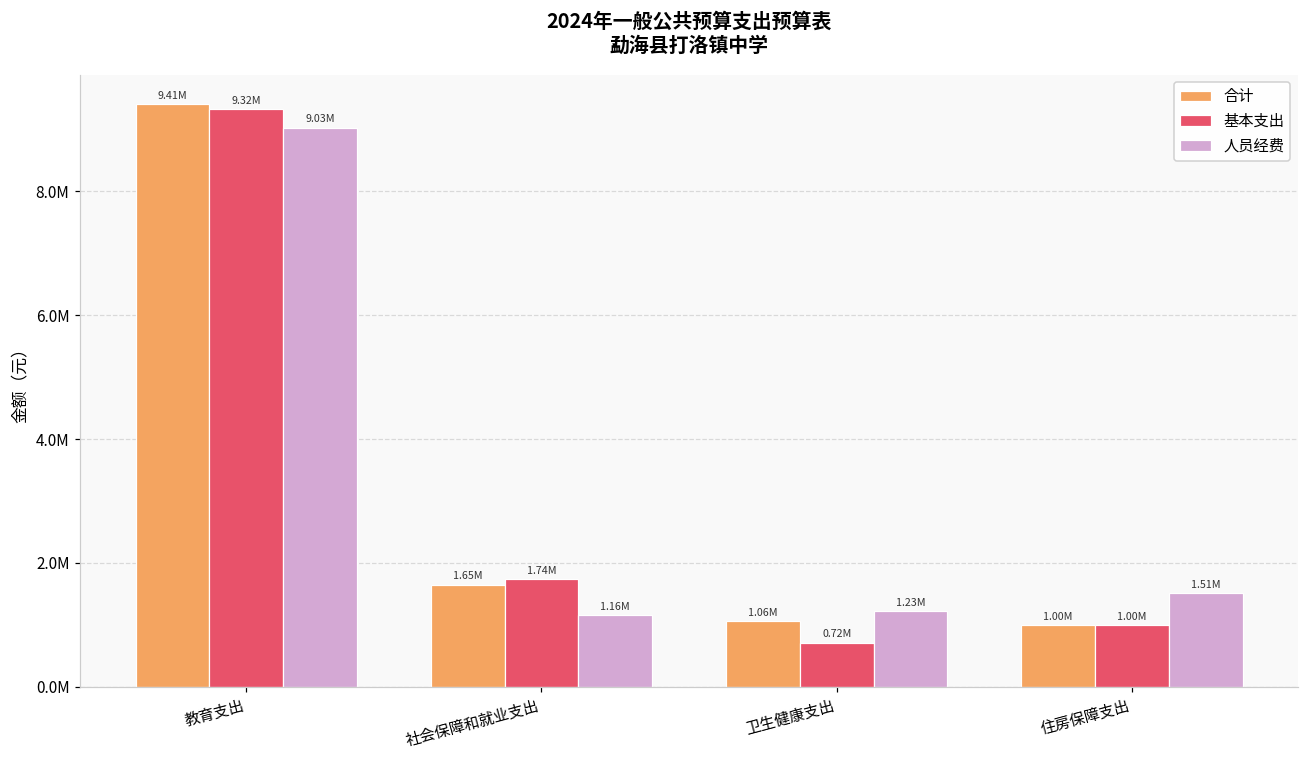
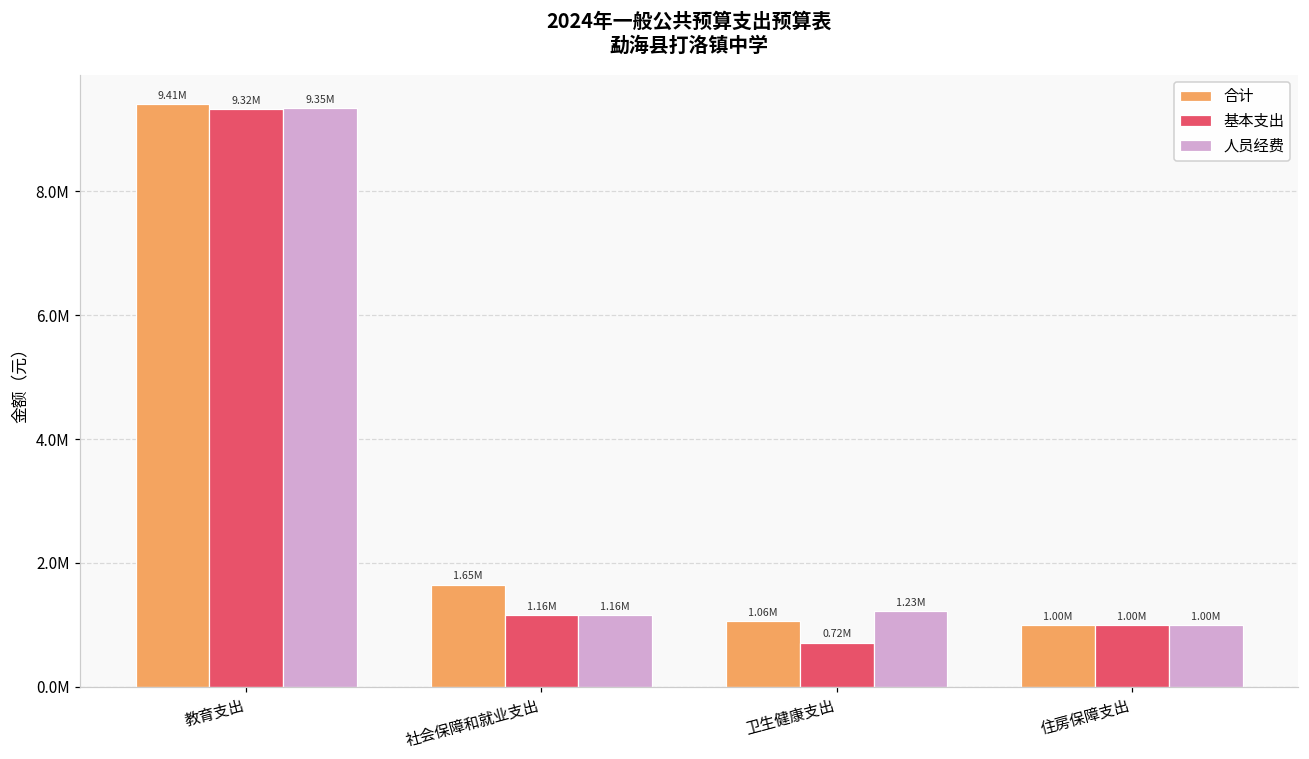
  {
    "合计": {
      "教育支出": "9.41M",
      "社会保障和就业支出": "1.65M",
      "卫生健康支出": "1.06M",
      "住房保障支出": "1.00M"
    },
    "基本支出": {
      "教育支出": "9.32M",
-     "社会保障和就业支出": "1.74M",
+     "社会保障和就业支出": "1.16M",
      "卫生健康支出": "0.72M",
      "住房保障支出": "1.00M"
    },
    "人员经费": {
-     "教育支出": "9.03M",
+     "教育支出": "9.35M",
      "社会保障和就业支出": "1.16M",
      "卫生健康支出": "1.23M",
-     "住房保障支出": "1.51M"
+     "住房保障支出": "1.00M"
    }
  }
